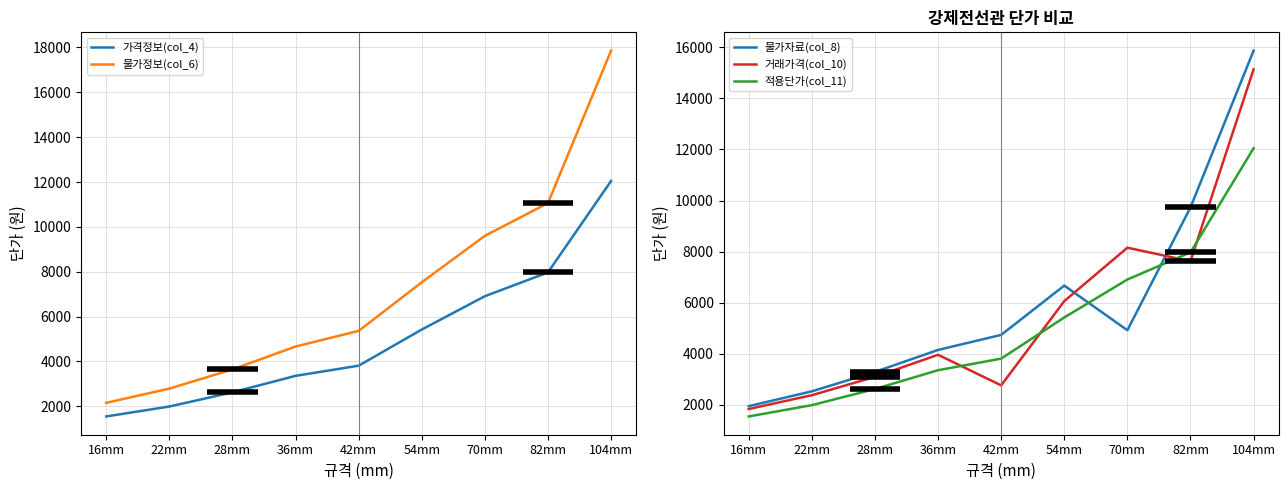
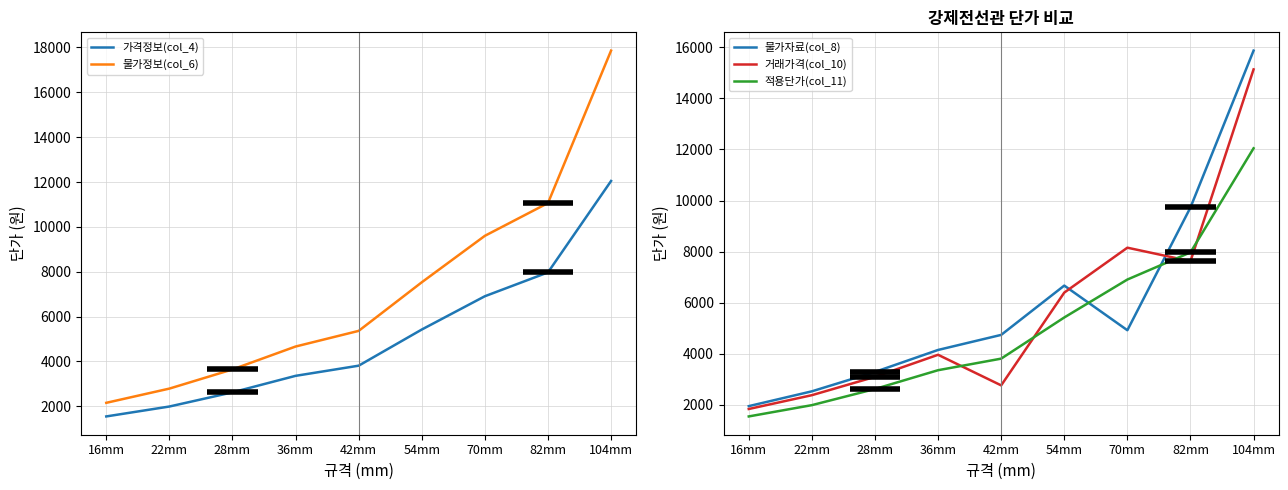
  {
    "강제전선관 단가 비교": {
      "물가자료(col_8)": {
        "16mm": 2000,
        "22mm": 2500,
        "28mm": 3300,
        "36mm": 4200,
        "42mm": 4700,
        "54mm": 6700,
        "70mm": 4900,
        "82mm": 9700,
        "104mm": 15900
      },
      "거래가격(col_10)": {
        "16mm": 1800,
        "22mm": 2400,
        "28mm": 3100,
        "36mm": 4000,
        "42mm": 2800,
-       "54mm": 6100,
+       "54mm": 6400,
        "70mm": 8200,
        "82mm": 7600,
        "104mm": 15100
      },
      "적용단가(col_11)": {
        "16mm": 1500,
        "22mm": 2000,
        "28mm": 2600,
        "36mm": 3400,
        "42mm": 3800,
        "54mm": 5400,
        "70mm": 6900,
        "82mm": 8000,
        "104mm": 12000
      }
    }
  }
